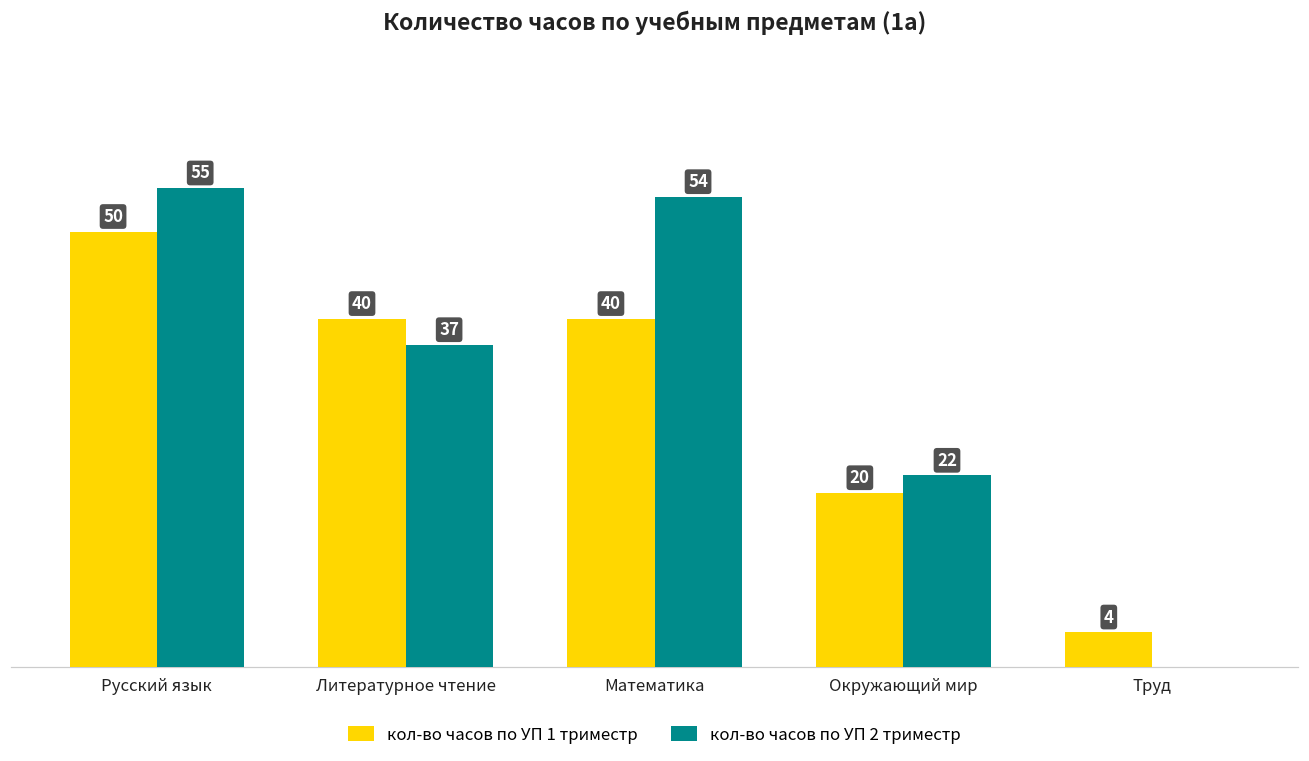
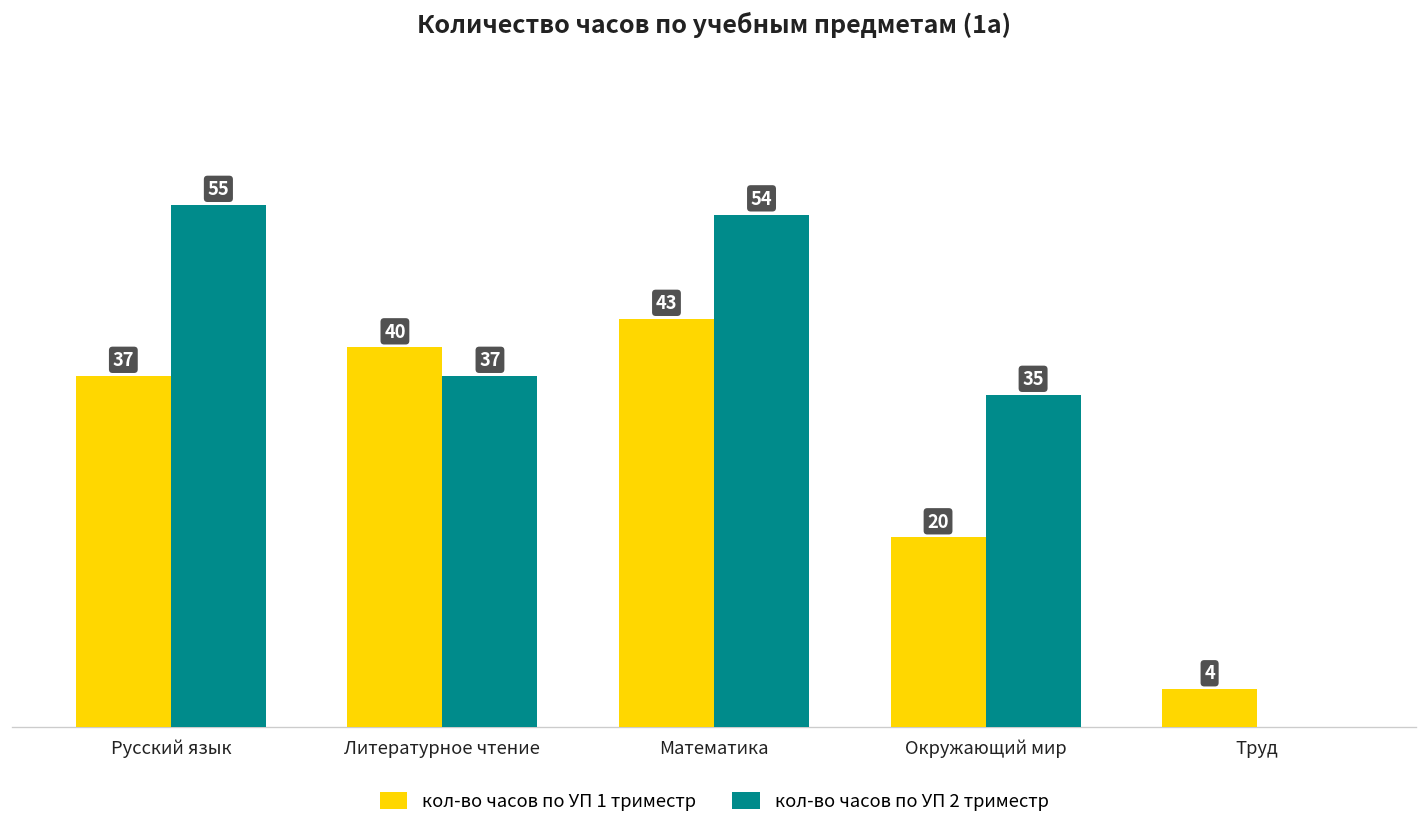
  {
    "кол-во часов по УП 1 триместр": {
-     "Русский язык": 50,
-     "Математика": 40
+     "Русский язык": 37,
+     "Математика": 43
    },
    "кол-во часов по УП 2 триместр": {
-     "Окружающий мир": 22
+     "Окружающий мир": 35
    }
  }
